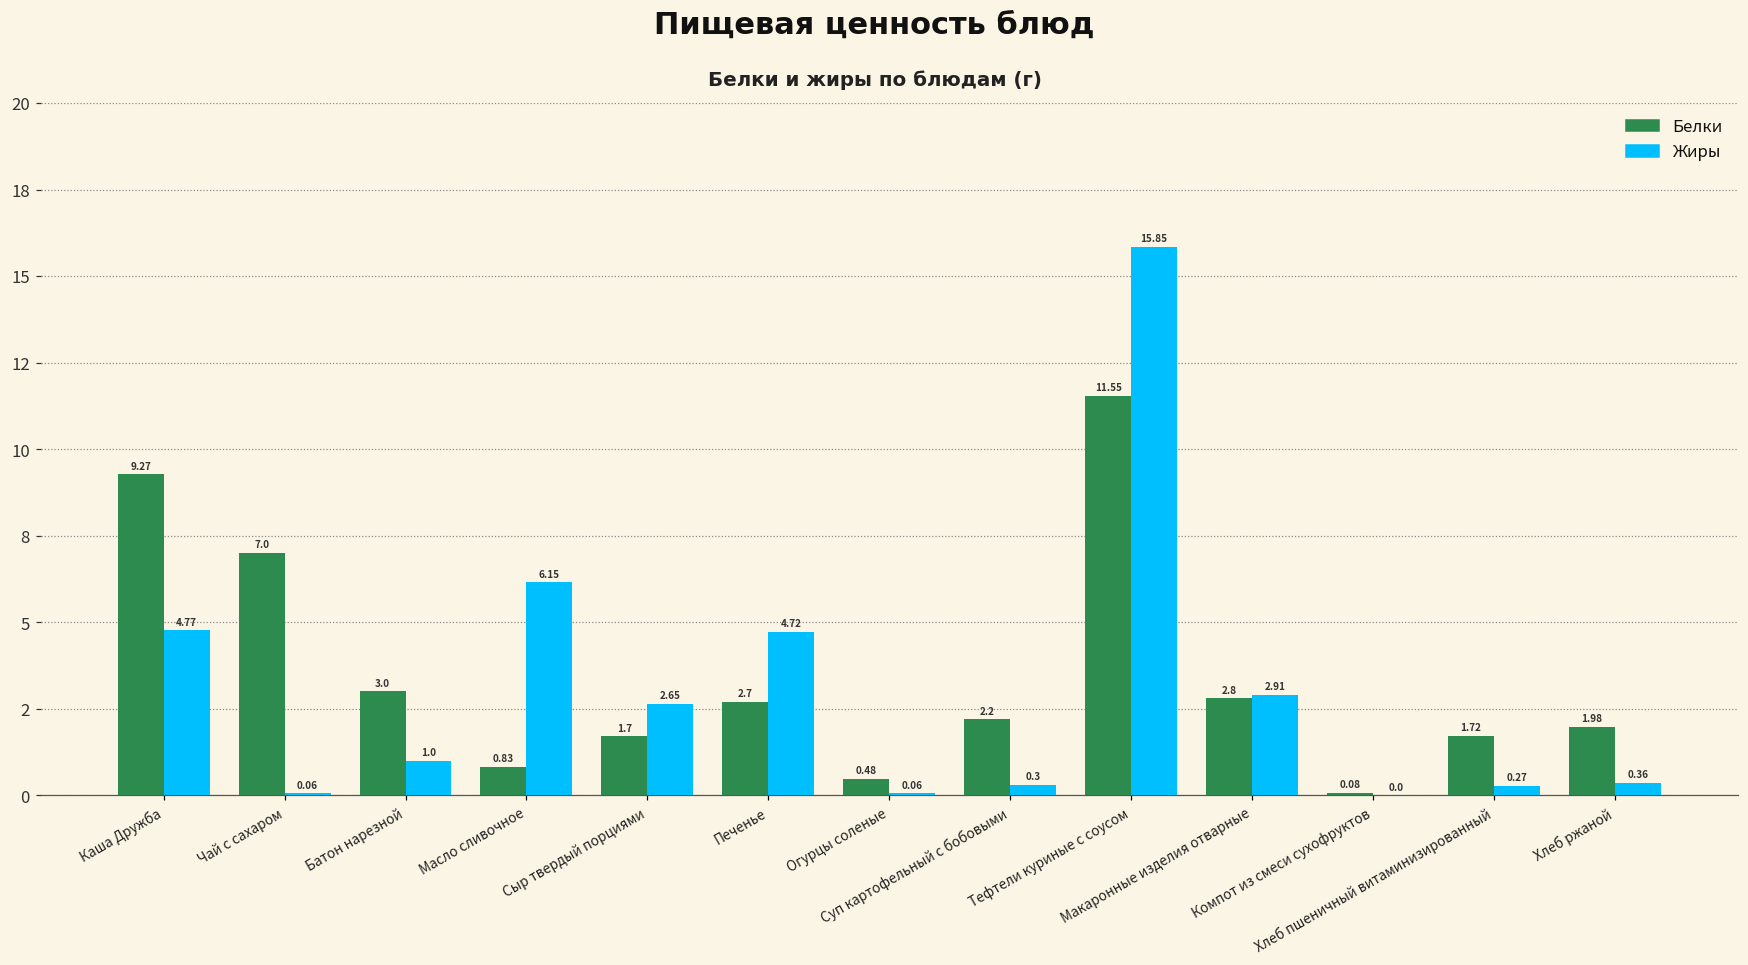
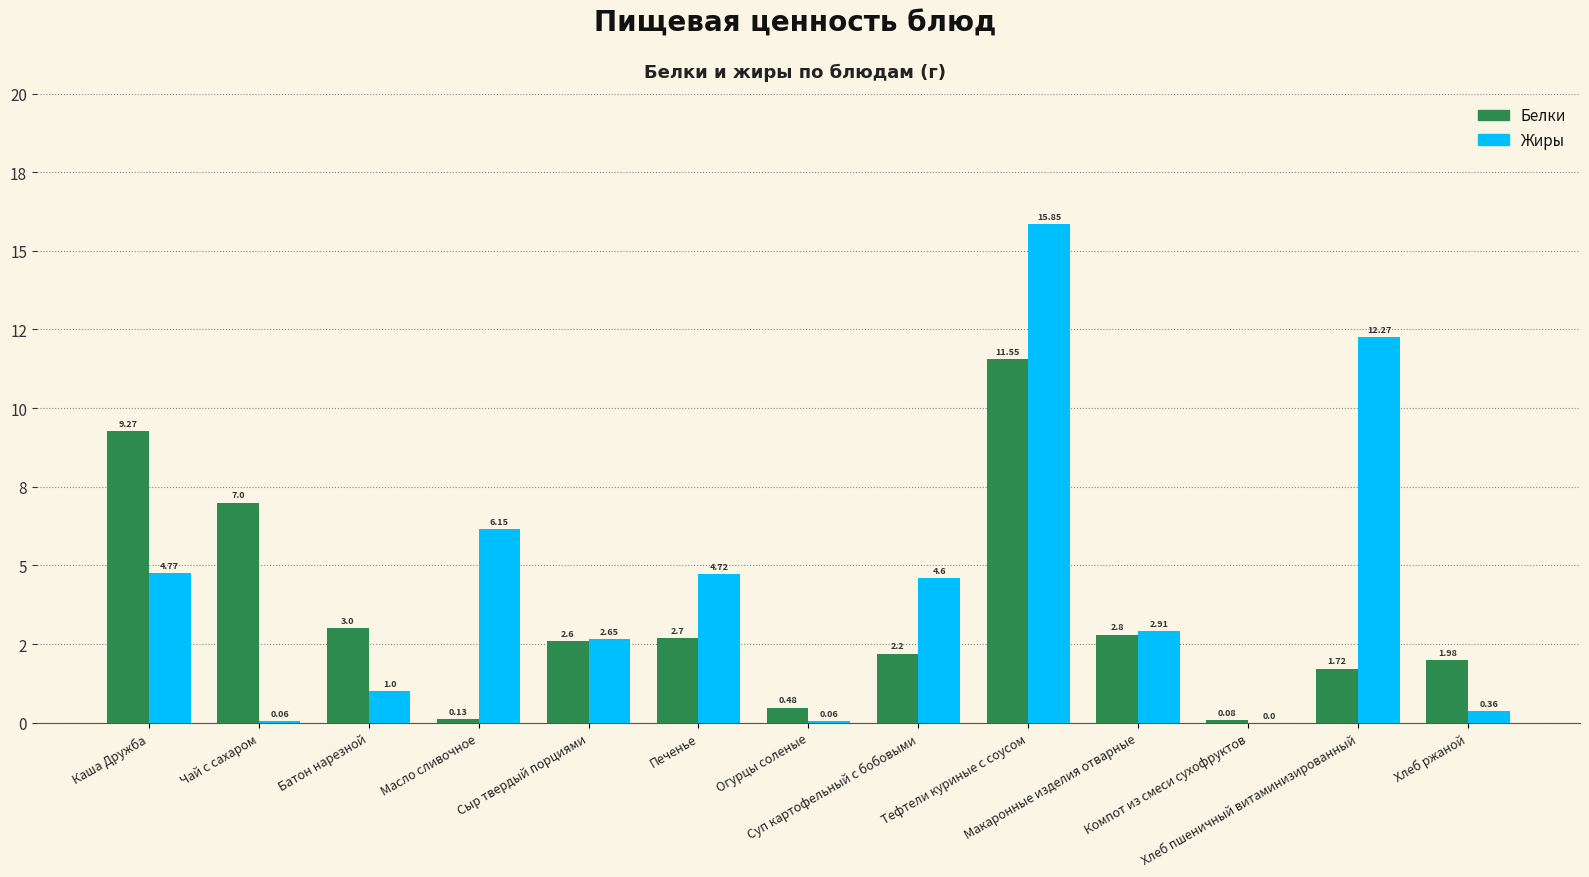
  {
    "Белки": {
      "Каша Дружба": 9.27,
      "Чай с сахаром": 7.0,
      "Батон нарезной": 3.0,
-     "Масло сливочное": 0.83,
-     "Сыр твердый порциями": 1.7,
+     "Масло сливочное": 0.13,
+     "Сыр твердый порциями": 2.6,
      "Печенье": 2.7,
      "Огурцы соленые": 0.48,
      "Суп картофельный с бобовыми": 2.2,
      "Тефтели куриные с соусом": 11.55,
      "Макаронные изделия отварные": 2.8,
      "Компот из смеси сухофруктов": 0.08,
      "Хлеб пшеничный витаминизированный": 1.72,
      "Хлеб ржаной": 1.98
    },
    "Жиры": {
      "Каша Дружба": 4.77,
      "Чай с сахаром": 0.06,
      "Батон нарезной": 1.0,
      "Масло сливочное": 6.15,
      "Сыр твердый порциями": 2.65,
      "Печенье": 4.72,
      "Огурцы соленые": 0.06,
-     "Суп картофельный с бобовыми": 0.3,
+     "Суп картофельный с бобовыми": 4.6,
      "Тефтели куриные с соусом": 15.85,
      "Макаронные изделия отварные": 2.91,
      "Компот из смеси сухофруктов": 0.0,
-     "Хлеб пшеничный витаминизированный": 0.27,
+     "Хлеб пшеничный витаминизированный": 12.27,
      "Хлеб ржаной": 0.36
    }
  }
